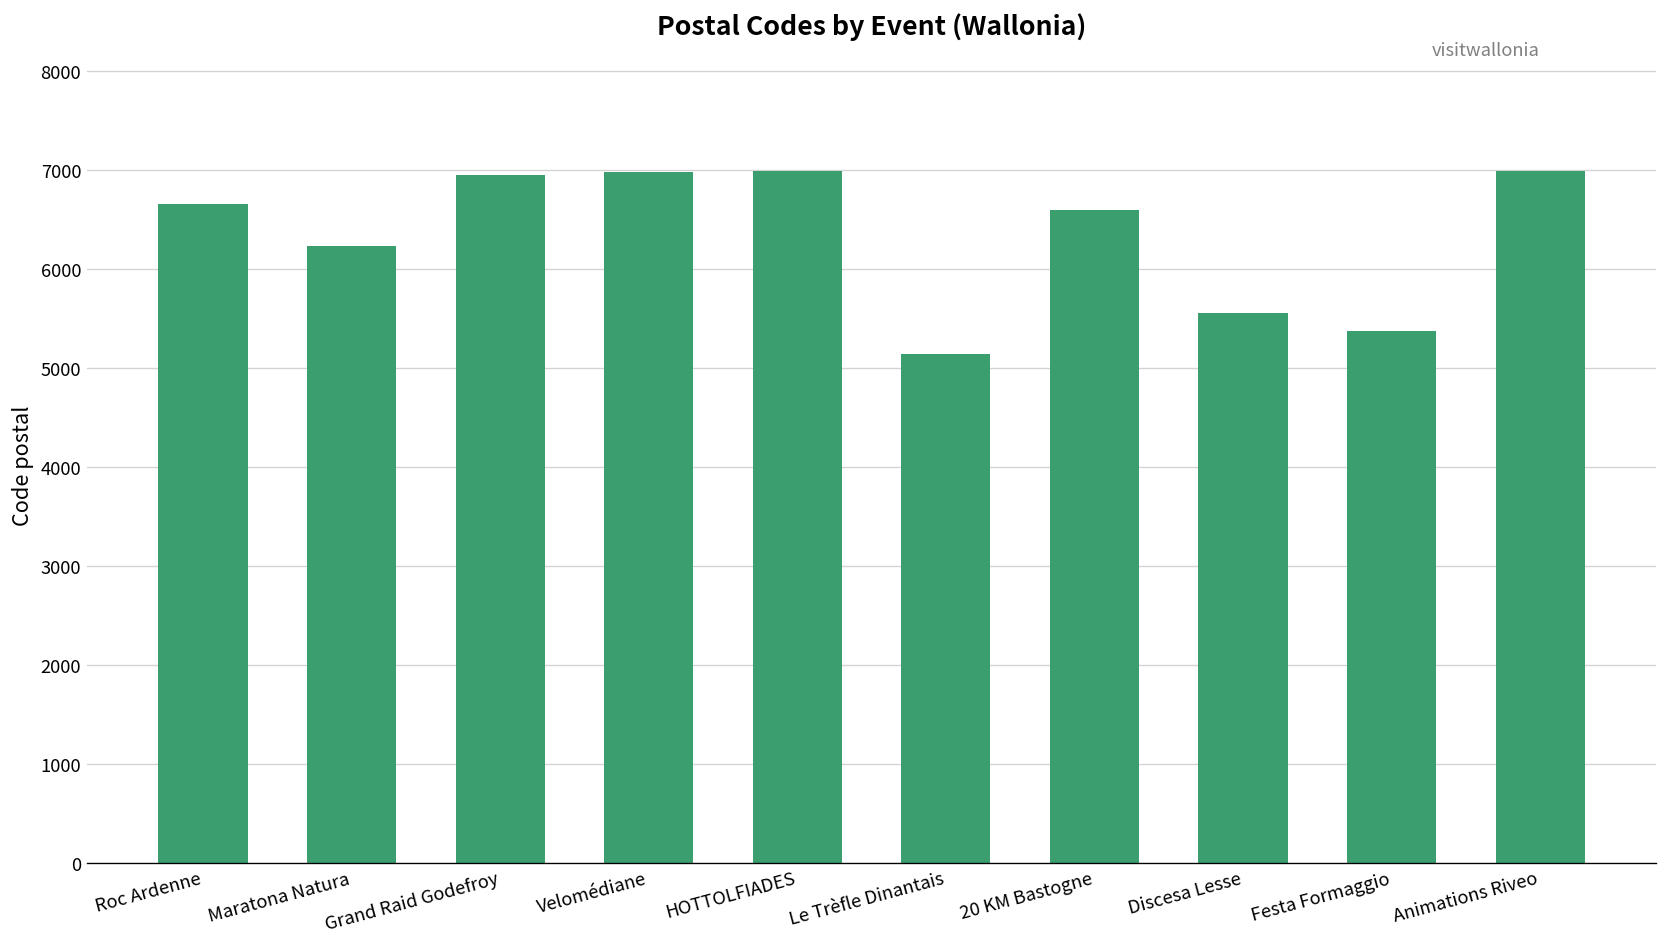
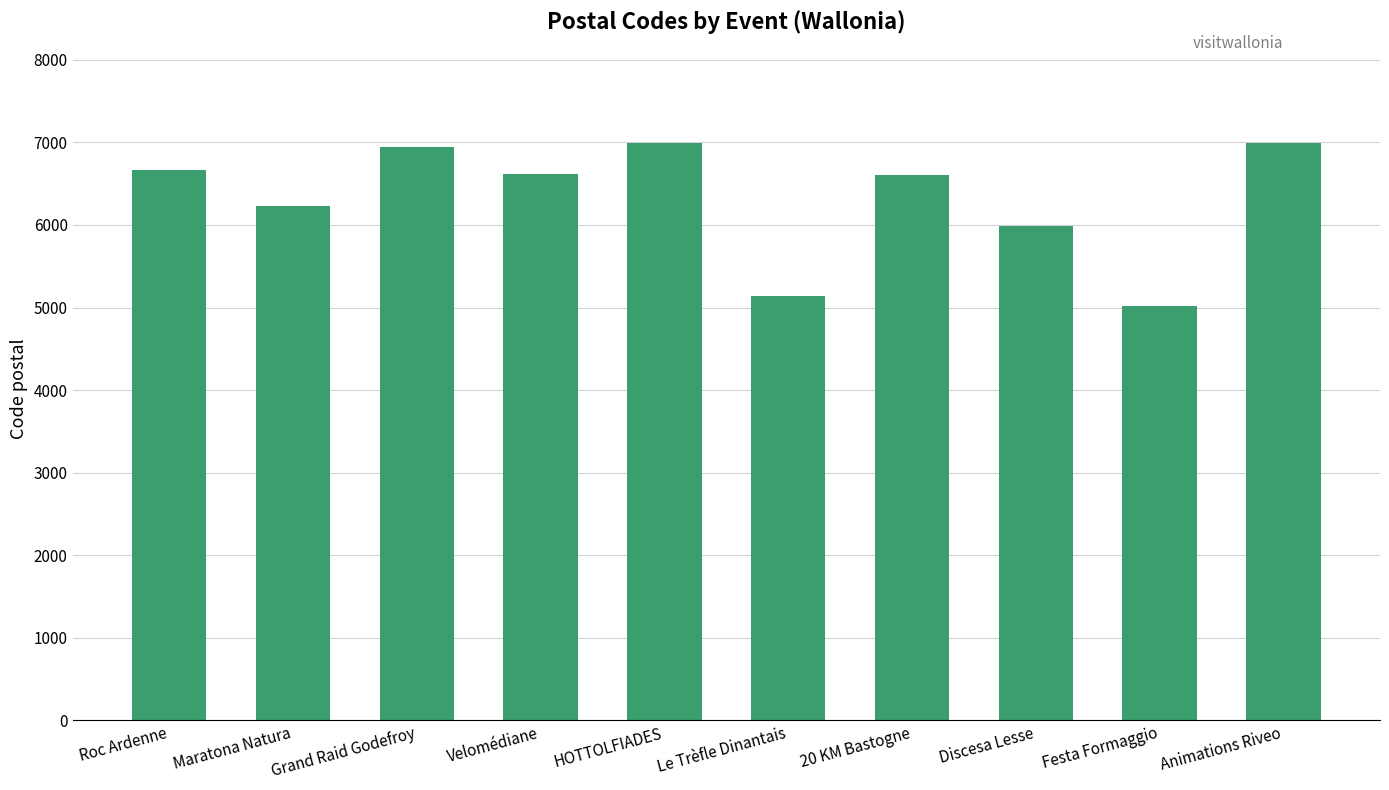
  {
    "Roc Ardenne": 6700,
    "Maratona Natura": 6200,
    "Grand Raid Godefroy": 6900,
-   "Velomédiane": 7000,
+   "Velomédiane": 6600,
    "HOTTOLFIADES": 7000,
    "Le Trèfle Dinantais": 5100,
    "20 KM Bastogne": 6600,
-   "Discesa Lesse": 5600,
-   "Festa Formaggio": 5400,
+   "Discesa Lesse": 6000,
+   "Festa Formaggio": 5000,
    "Animations Riveo": 7000
  }
